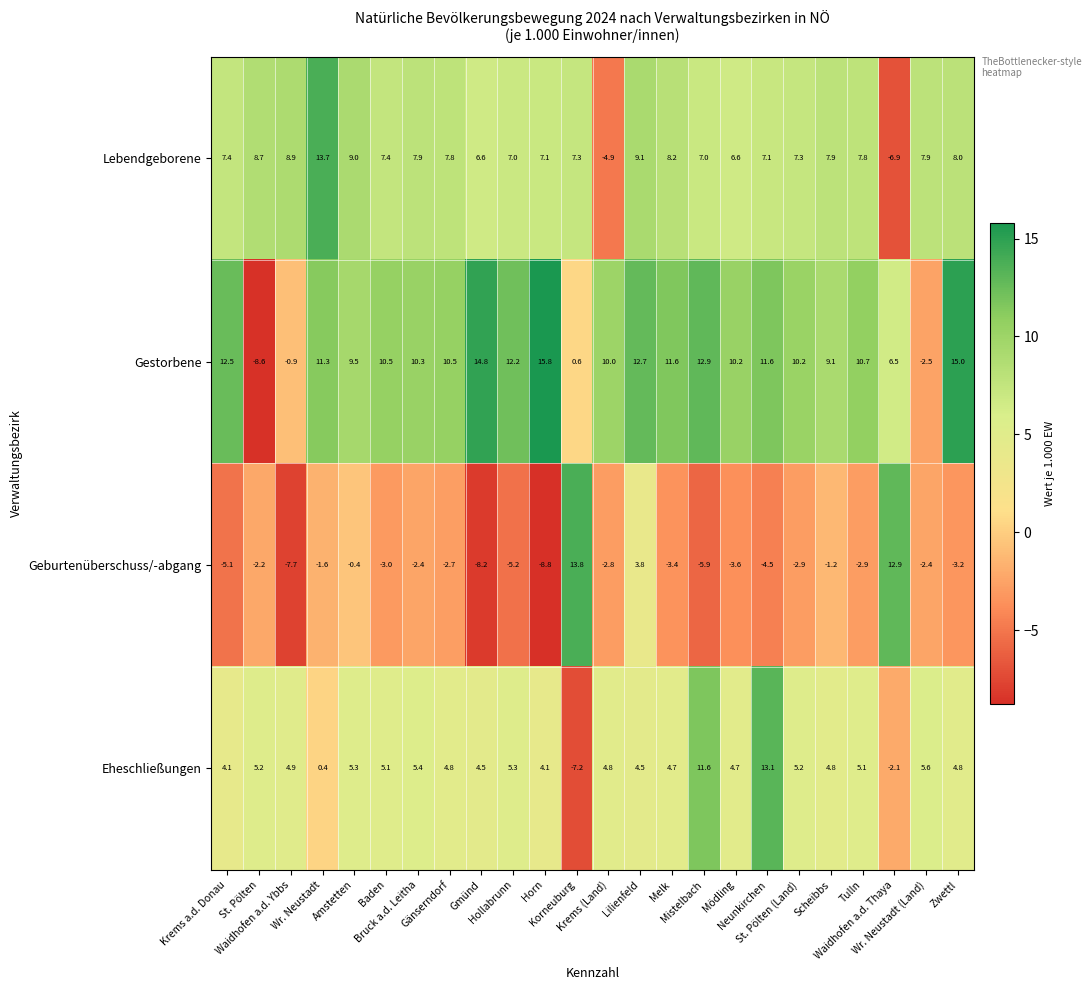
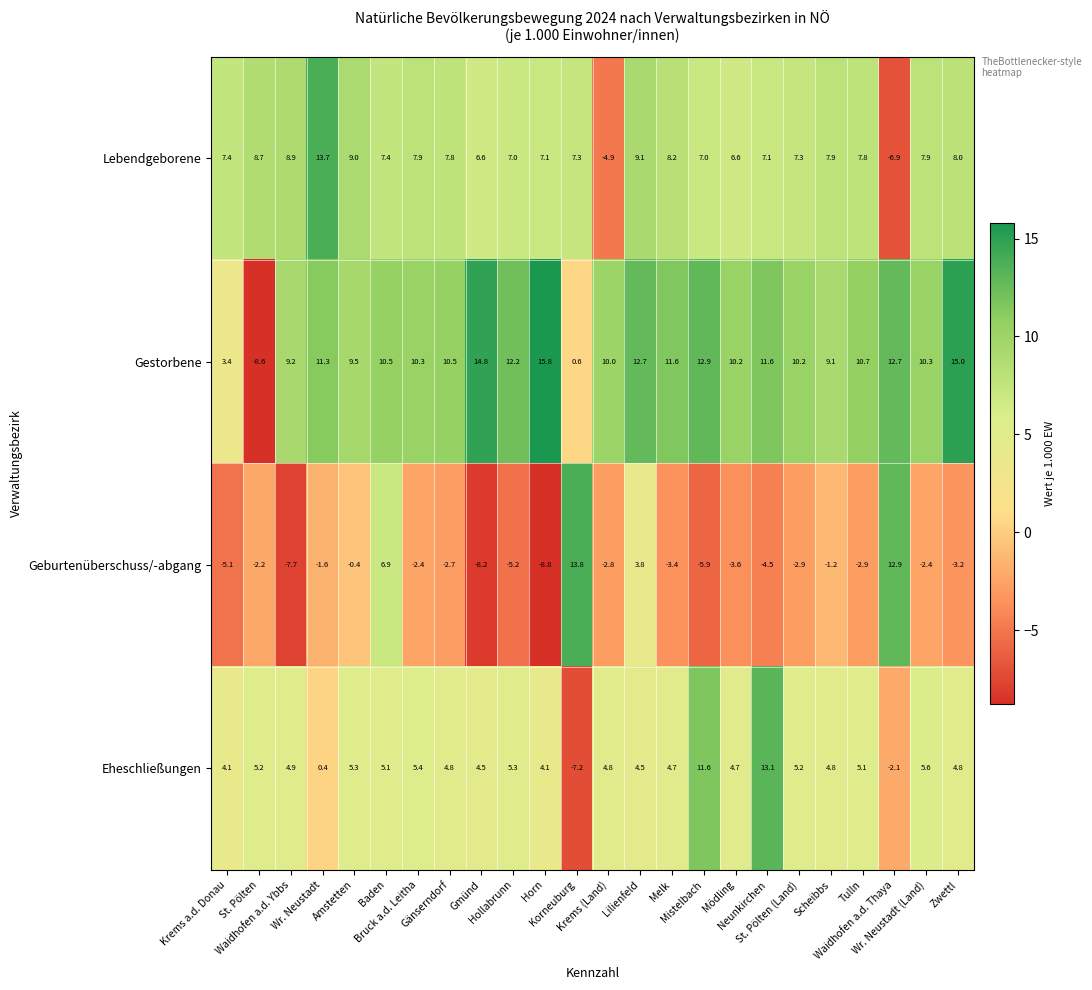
  {
    "Lebendgeborene": {
      "Krems a.d. Donau": 7.4,
      "St. Pölten": 8.7,
      "Waidhofen a.d. Ybbs": 8.9,
      "Wr. Neustadt": 13.7,
      "Amstetten": 9.0,
      "Baden": 7.4,
      "Bruck a.d. Leitha": 7.9,
      "Gänserndorf": 7.8,
      "Gmünd": 6.6,
      "Hollabrunn": 7.0,
      "Horn": 7.1,
      "Korneuburg": 7.3,
      "Krems (Land)": -4.9,
      "Lilienfeld": 9.1,
      "Melk": 8.2,
      "Mistelbach": 7.0,
      "Mödling": 6.6,
      "Neunkirchen": 7.1,
      "St. Pölten (Land)": 7.3,
      "Scheibbs": 7.9,
      "Tulln": 7.8,
      "Waidhofen a.d. Thaya": -6.9,
      "Wr. Neustadt (Land)": 7.9,
      "Zwettl": 8.0
    },
    "Gestorbene": {
-     "Krems a.d. Donau": 12.5,
+     "Krems a.d. Donau": 3.4,
      "St. Pölten": -8.6,
-     "Waidhofen a.d. Ybbs": -0.9,
+     "Waidhofen a.d. Ybbs": 9.2,
      "Wr. Neustadt": 11.3,
      "Amstetten": 9.5,
      "Baden": 10.5,
      "Bruck a.d. Leitha": 10.3,
      "Gänserndorf": 10.5,
      "Gmünd": 14.8,
      "Hollabrunn": 12.2,
      "Horn": 15.8,
      "Korneuburg": 0.6,
      "Krems (Land)": 10.0,
      "Lilienfeld": 12.7,
      "Melk": 11.6,
      "Mistelbach": 12.9,
      "Mödling": 10.2,
      "Neunkirchen": 11.6,
      "St. Pölten (Land)": 10.2,
      "Scheibbs": 9.1,
      "Tulln": 10.7,
-     "Waidhofen a.d. Thaya": 6.5,
-     "Wr. Neustadt (Land)": -2.5,
+     "Waidhofen a.d. Thaya": 12.7,
+     "Wr. Neustadt (Land)": 10.3,
      "Zwettl": 15.0
    },
    "Geburtenüberschuss/-abgang": {
      "Krems a.d. Donau": -5.1,
      "St. Pölten": -2.2,
      "Waidhofen a.d. Ybbs": -7.7,
      "Wr. Neustadt": -1.6,
      "Amstetten": -0.4,
-     "Baden": -3.0,
+     "Baden": 6.9,
      "Bruck a.d. Leitha": -2.4,
      "Gänserndorf": -2.7,
      "Gmünd": -8.2,
      "Hollabrunn": -5.2,
      "Horn": -8.8,
      "Korneuburg": 13.8,
      "Krems (Land)": -2.8,
      "Lilienfeld": 3.8,
      "Melk": -3.4,
      "Mistelbach": -5.9,
      "Mödling": -3.6,
      "Neunkirchen": -4.5,
      "St. Pölten (Land)": -2.9,
      "Scheibbs": -1.2,
      "Tulln": -2.9,
      "Waidhofen a.d. Thaya": 12.9,
      "Wr. Neustadt (Land)": -2.4,
      "Zwettl": -3.2
    },
    "Eheschließungen": {
      "Krems a.d. Donau": 4.1,
      "St. Pölten": 5.2,
      "Waidhofen a.d. Ybbs": 4.9,
      "Wr. Neustadt": 0.4,
      "Amstetten": 5.3,
      "Baden": 5.1,
      "Bruck a.d. Leitha": 5.4,
      "Gänserndorf": 4.8,
      "Gmünd": 4.5,
      "Hollabrunn": 5.3,
      "Horn": 4.1,
      "Korneuburg": -7.2,
      "Krems (Land)": 4.8,
      "Lilienfeld": 4.5,
      "Melk": 4.7,
      "Mistelbach": 11.6,
      "Mödling": 4.7,
      "Neunkirchen": 13.1,
      "St. Pölten (Land)": 5.2,
      "Scheibbs": 4.8,
      "Tulln": 5.1,
      "Waidhofen a.d. Thaya": -2.1,
      "Wr. Neustadt (Land)": 5.6,
      "Zwettl": 4.8
    }
  }
